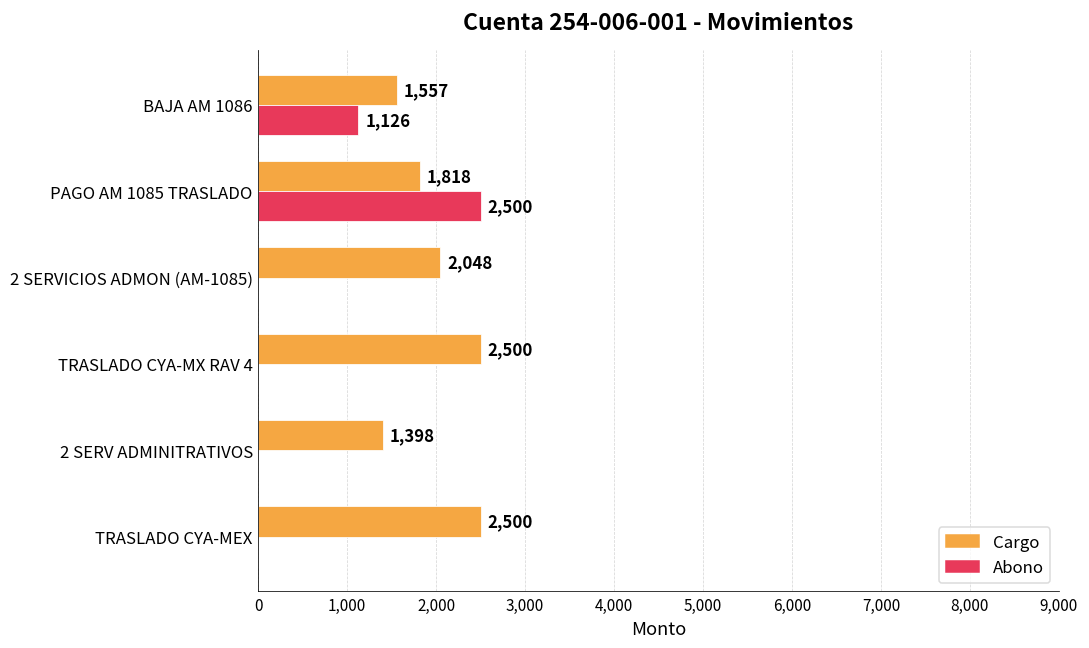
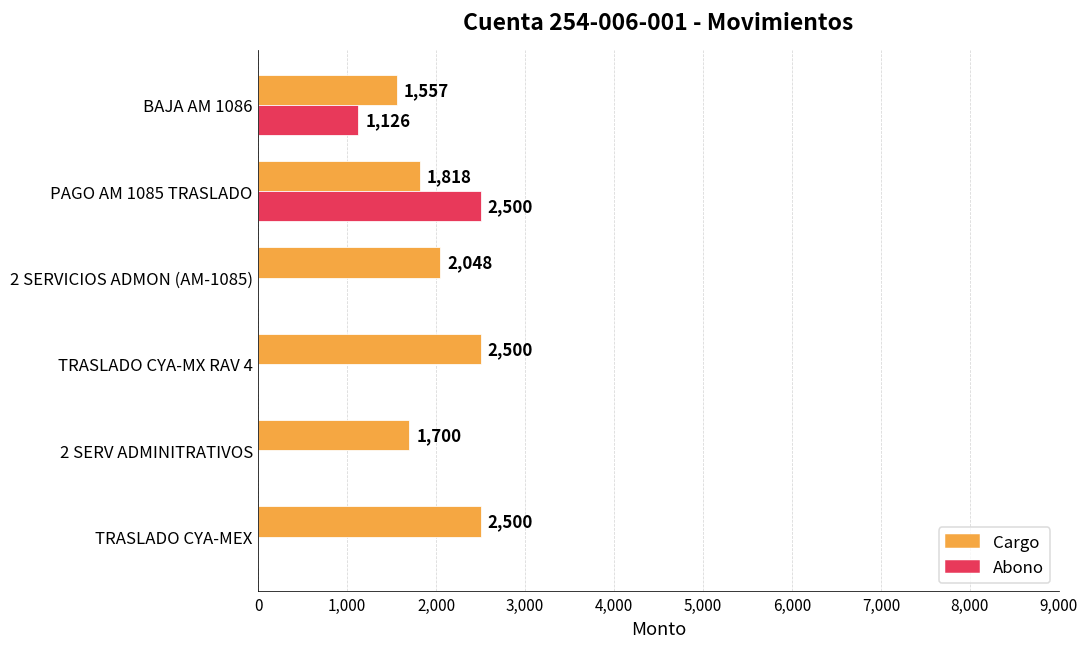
  {
    "Cargo": {
      "BAJA AM 1086": "1,557",
      "PAGO AM 1085 TRASLADO": "1,818",
      "2 SERVICIOS ADMON (AM-1085)": "2,048",
      "TRASLADO CYA-MX RAV 4": "2,500",
-     "2 SERV ADMINITRATIVOS": "1,398",
+     "2 SERV ADMINITRATIVOS": "1,700",
      "TRASLADO CYA-MEX": "2,500"
    },
    "Abono": {
      "BAJA AM 1086": "1,126",
      "PAGO AM 1085 TRASLADO": "2,500"
    }
  }
